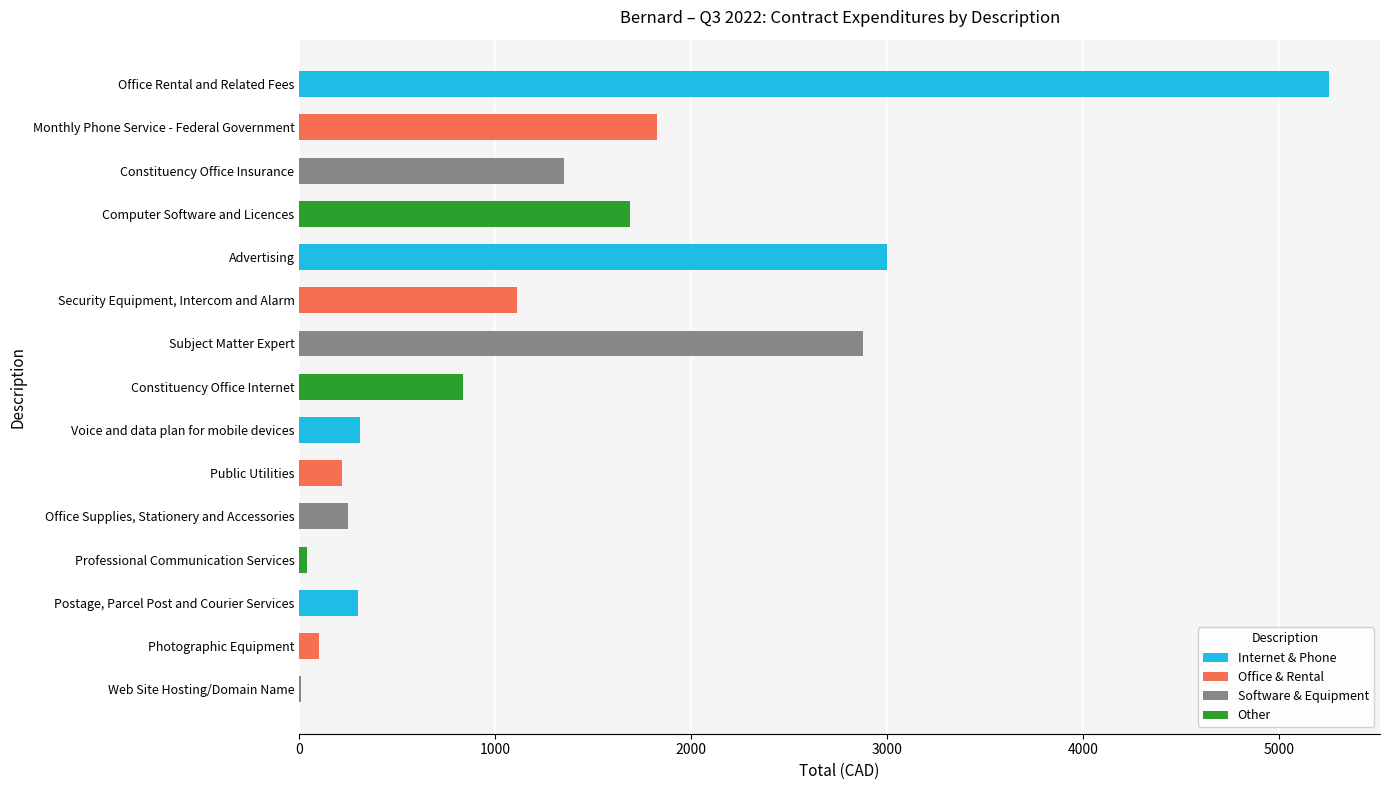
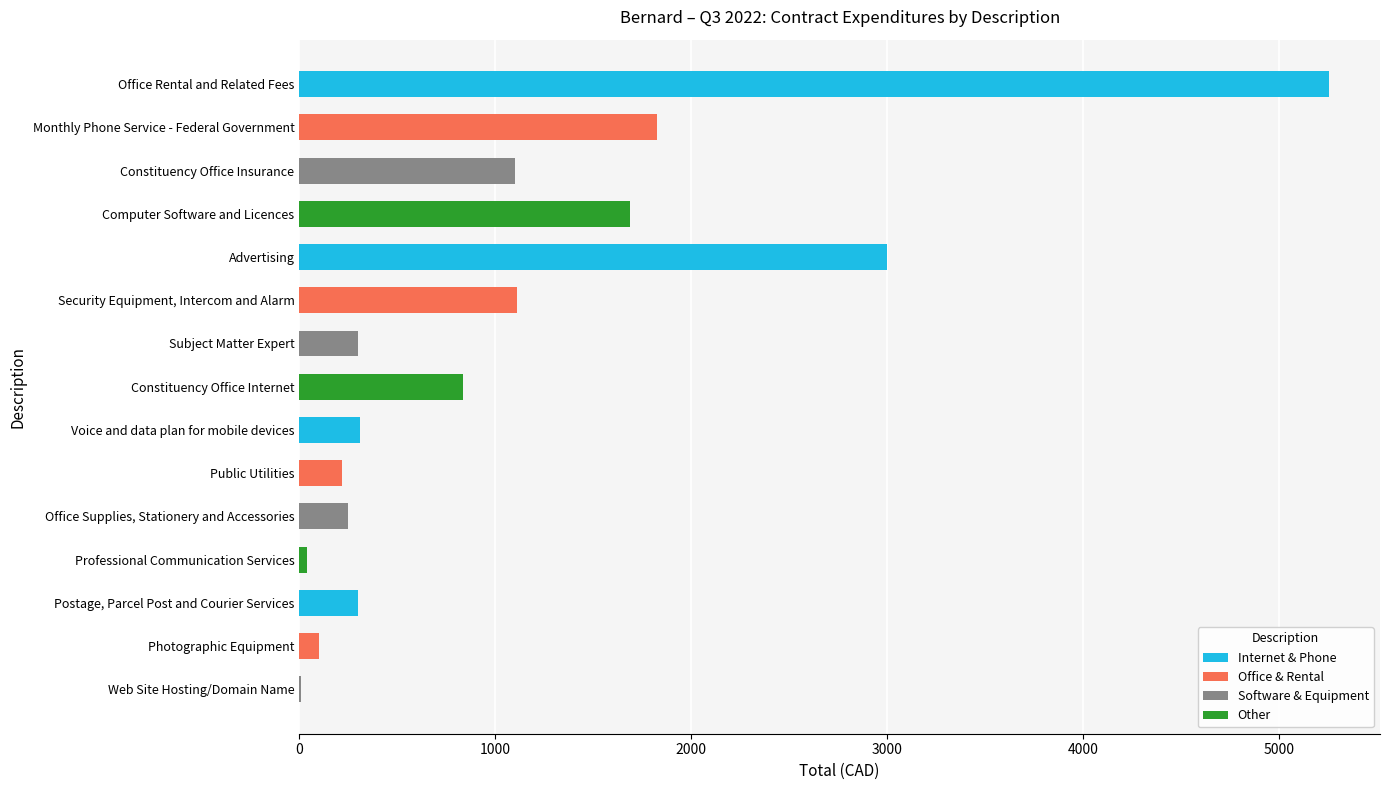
  {
    "Office Rental and Related Fees": 5250,
    "Monthly Phone Service - Federal Government": 1830,
-   "Constituency Office Insurance": 1350,
+   "Constituency Office Insurance": 1100,
    "Computer Software and Licences": 1690,
    "Advertising": 3000,
    "Security Equipment, Intercom and Alarm": 1110,
-   "Subject Matter Expert": 2880,
+   "Subject Matter Expert": 300,
    "Constituency Office Internet": 830,
    "Voice and data plan for mobile devices": 310,
    "Public Utilities": 220,
    "Office Supplies, Stationery and Accessories": 250,
    "Professional Communication Services": 40,
    "Postage, Parcel Post and Courier Services": 300,
    "Photographic Equipment": 100
  }
